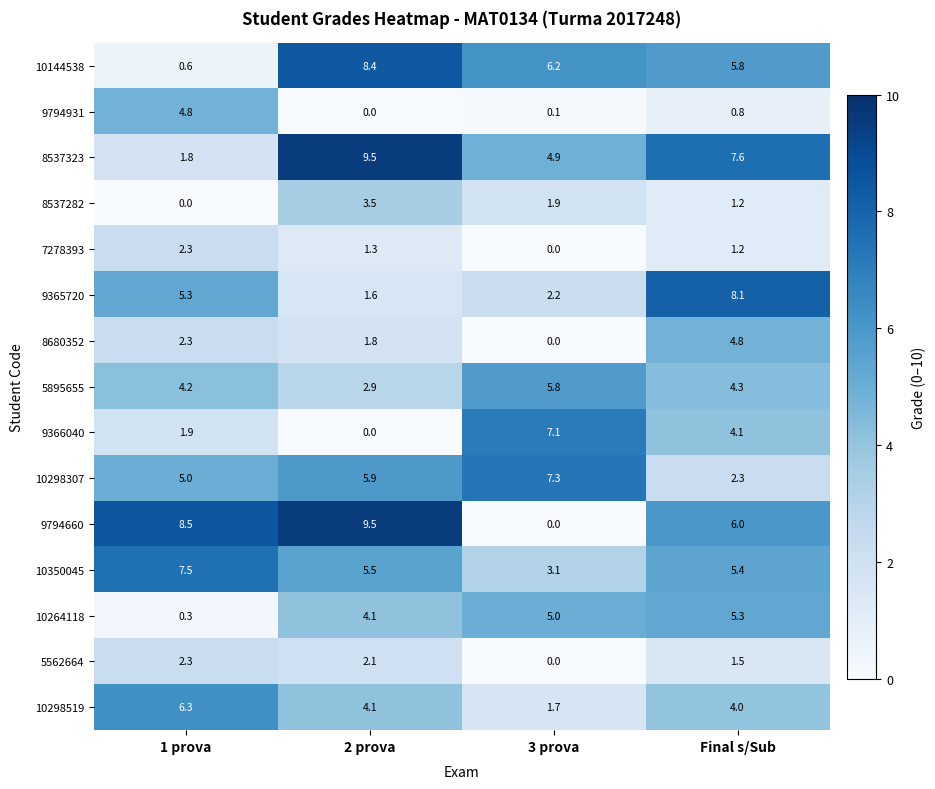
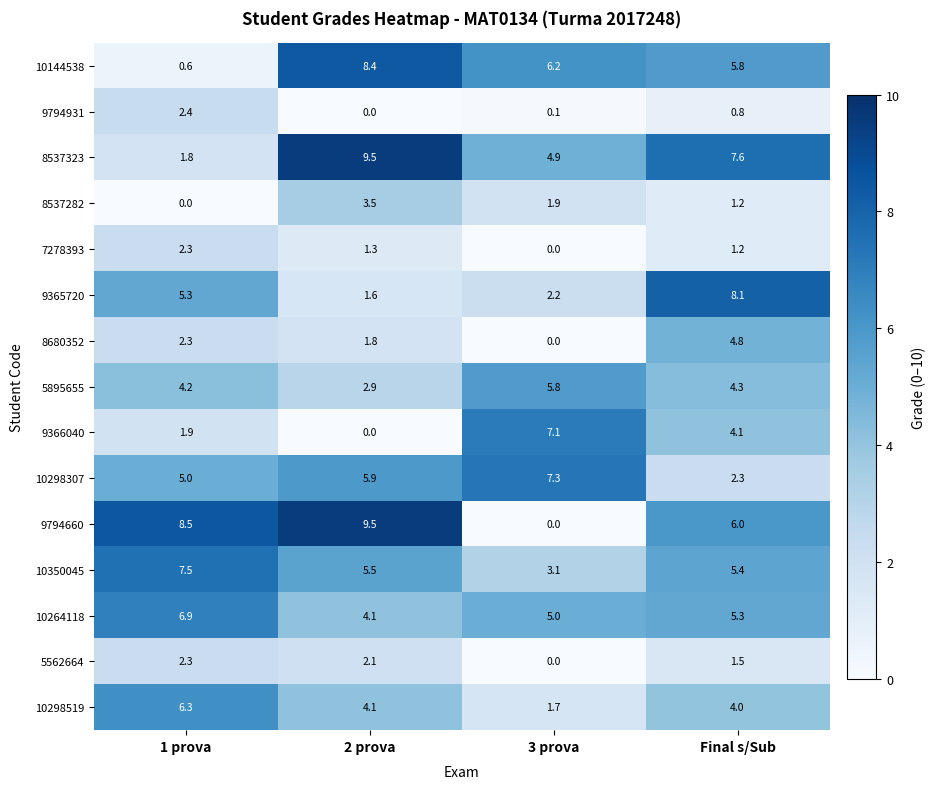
  {
    "10144538": {
      "1 prova": 0.6,
      "2 prova": 8.4,
      "3 prova": 6.2,
      "Final s/Sub": 5.8
    },
    "9794931": {
-     "1 prova": 4.8,
+     "1 prova": 2.4,
      "2 prova": 0.0,
      "3 prova": 0.1,
      "Final s/Sub": 0.8
    },
    "8537323": {
      "1 prova": 1.8,
      "2 prova": 9.5,
      "3 prova": 4.9,
      "Final s/Sub": 7.6
    },
    "8537282": {
      "1 prova": 0.0,
      "2 prova": 3.5,
      "3 prova": 1.9,
      "Final s/Sub": 1.2
    },
    "7278393": {
      "1 prova": 2.3,
      "2 prova": 1.3,
      "3 prova": 0.0,
      "Final s/Sub": 1.2
    },
    "9365720": {
      "1 prova": 5.3,
      "2 prova": 1.6,
      "3 prova": 2.2,
      "Final s/Sub": 8.1
    },
    "8680352": {
      "1 prova": 2.3,
      "2 prova": 1.8,
      "3 prova": 0.0,
      "Final s/Sub": 4.8
    },
    "5895655": {
      "1 prova": 4.2,
      "2 prova": 2.9,
      "3 prova": 5.8,
      "Final s/Sub": 4.3
    },
    "9366040": {
      "1 prova": 1.9,
      "2 prova": 0.0,
      "3 prova": 7.1,
      "Final s/Sub": 4.1
    },
    "10298307": {
      "1 prova": 5.0,
      "2 prova": 5.9,
      "3 prova": 7.3,
      "Final s/Sub": 2.3
    },
    "9794660": {
      "1 prova": 8.5,
      "2 prova": 9.5,
      "3 prova": 0.0,
      "Final s/Sub": 6.0
    },
    "10350045": {
      "1 prova": 7.5,
      "2 prova": 5.5,
      "3 prova": 3.1,
      "Final s/Sub": 5.4
    },
    "10264118": {
-     "1 prova": 0.3,
+     "1 prova": 6.9,
      "2 prova": 4.1,
      "3 prova": 5.0,
      "Final s/Sub": 5.3
    },
    "5562664": {
      "1 prova": 2.3,
      "2 prova": 2.1,
      "3 prova": 0.0,
      "Final s/Sub": 1.5
    },
    "10298519": {
      "1 prova": 6.3,
      "2 prova": 4.1,
      "3 prova": 1.7,
      "Final s/Sub": 4.0
    }
  }
